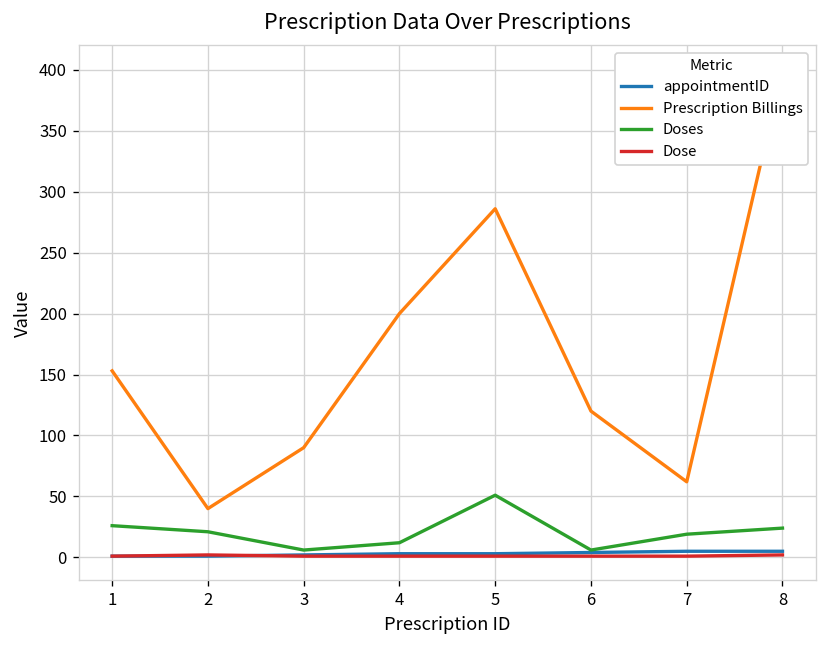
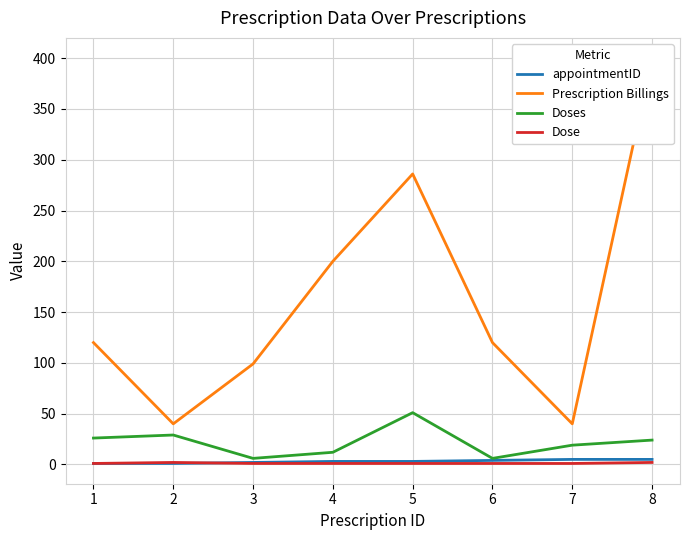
  {
    "appointmentID": {
      "7": 5,
      "8": 5
    },
    "Prescription Billings": {
-     "1": 153,
+     "1": 120,
      "2": 40,
-     "3": 90,
+     "3": 99,
      "4": 200,
      "5": 286,
      "6": 120,
-     "7": 62
+     "7": 40
    },
    "Doses": {
      "1": 26,
-     "2": 21,
+     "2": 29,
      "3": 6,
      "4": 12,
      "5": 51,
      "7": 19,
      "8": 24
    },
    "Dose": {
      "6": 1,
      "7": 1,
      "8": 2
    }
  }
